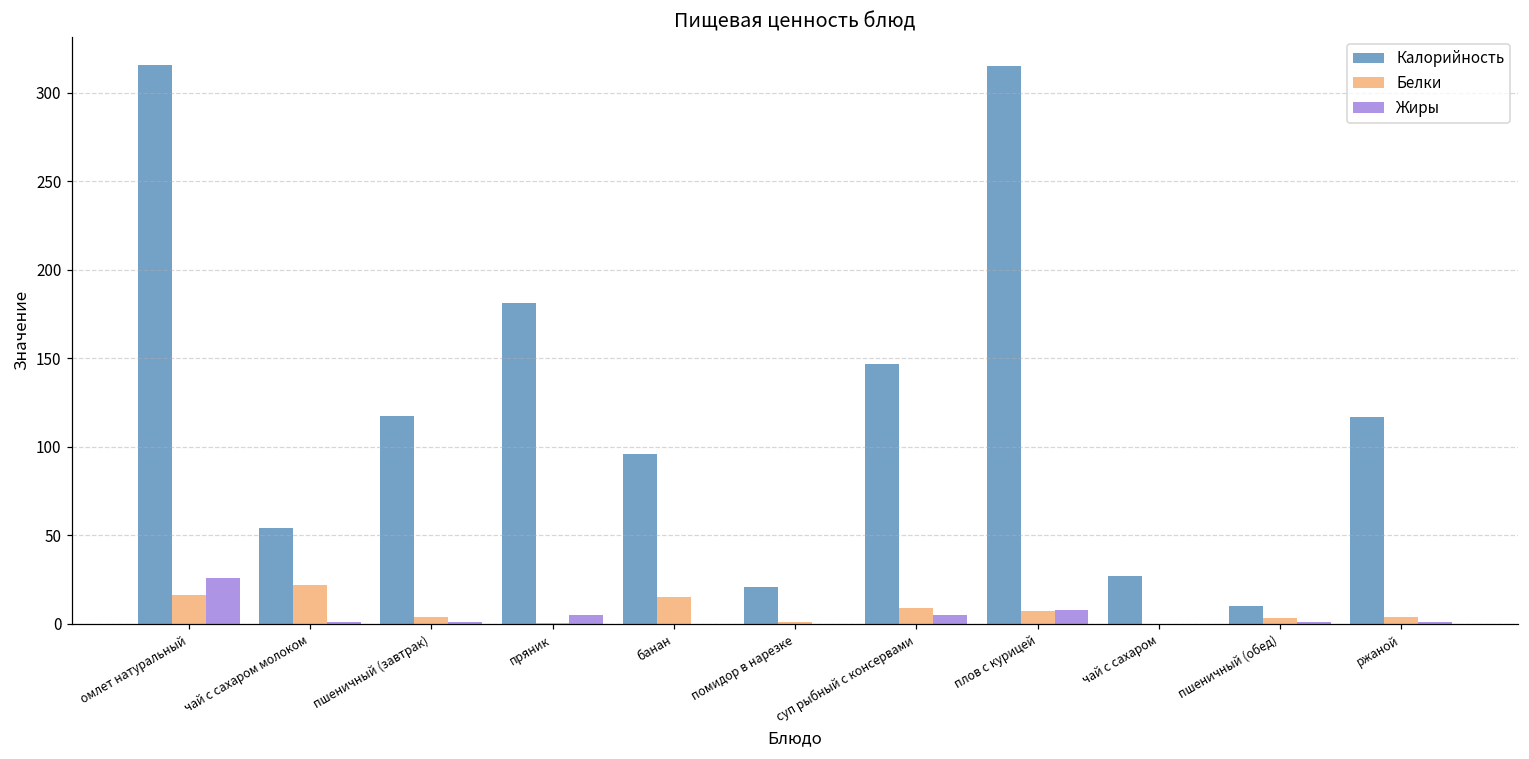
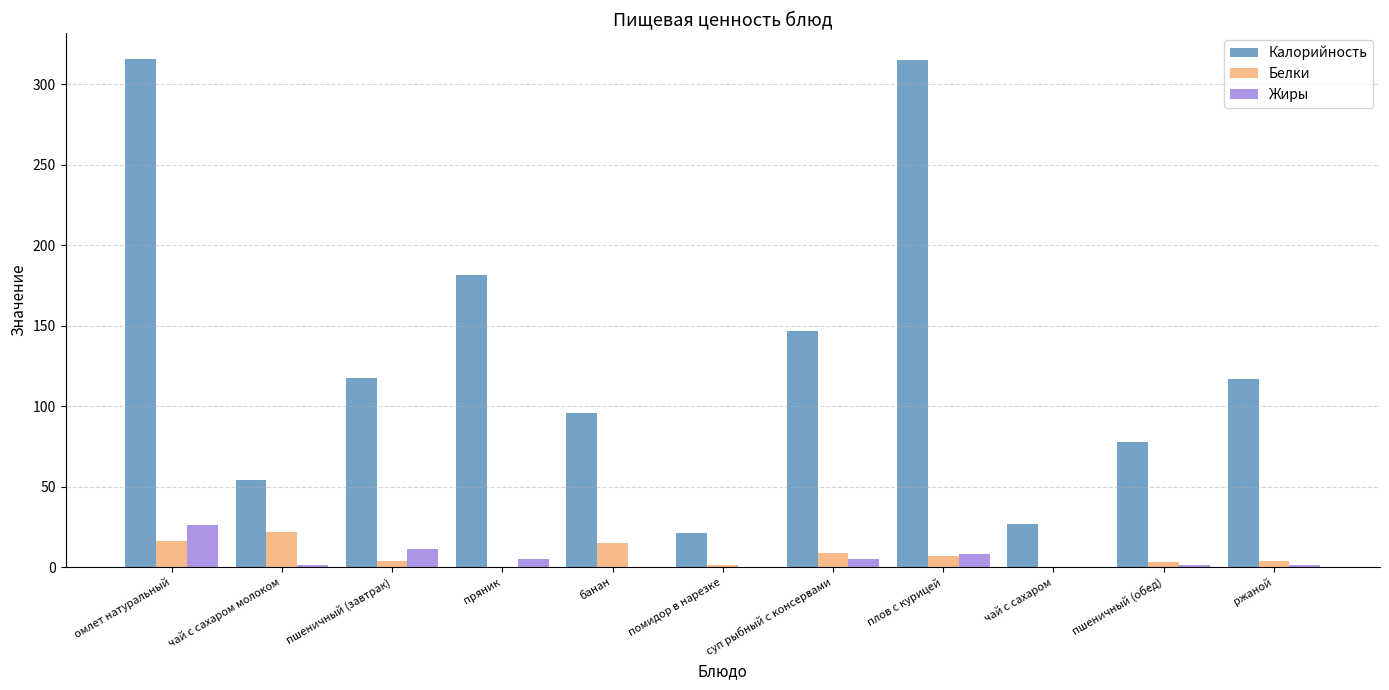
  {
    "Калорийность": {
      "омлет натуральный": 316,
      "чай с сахаром молоком": 54,
      "пшеничный (завтрак)": 117,
      "пряник": 182,
      "банан": 96,
      "помидор в нарезке": 21,
      "суп рыбный с консервами": 147,
      "плов с курицей": 315,
      "чай с сахаром": 27,
-     "пшеничный (обед)": 10,
+     "пшеничный (обед)": 78,
      "ржаной": 117
    },
    "Белки": {
      "омлет натуральный": 16,
      "чай с сахаром молоком": 22,
      "пшеничный (завтрак)": 4,
      "банан": 15,
      "суп рыбный с консервами": 9,
      "плов с курицей": 7,
      "чай с сахаром": 0,
      "пшеничный (обед)": 3,
      "ржаной": 4
    },
    "Жиры": {
      "омлет натуральный": 26,
-     "пшеничный (завтрак)": 1,
+     "пшеничный (завтрак)": 11,
      "пряник": 5,
      "банан": 0,
      "помидор в нарезке": 0,
      "суп рыбный с консервами": 5,
      "плов с курицей": 8,
      "чай с сахаром": 0
    }
  }
